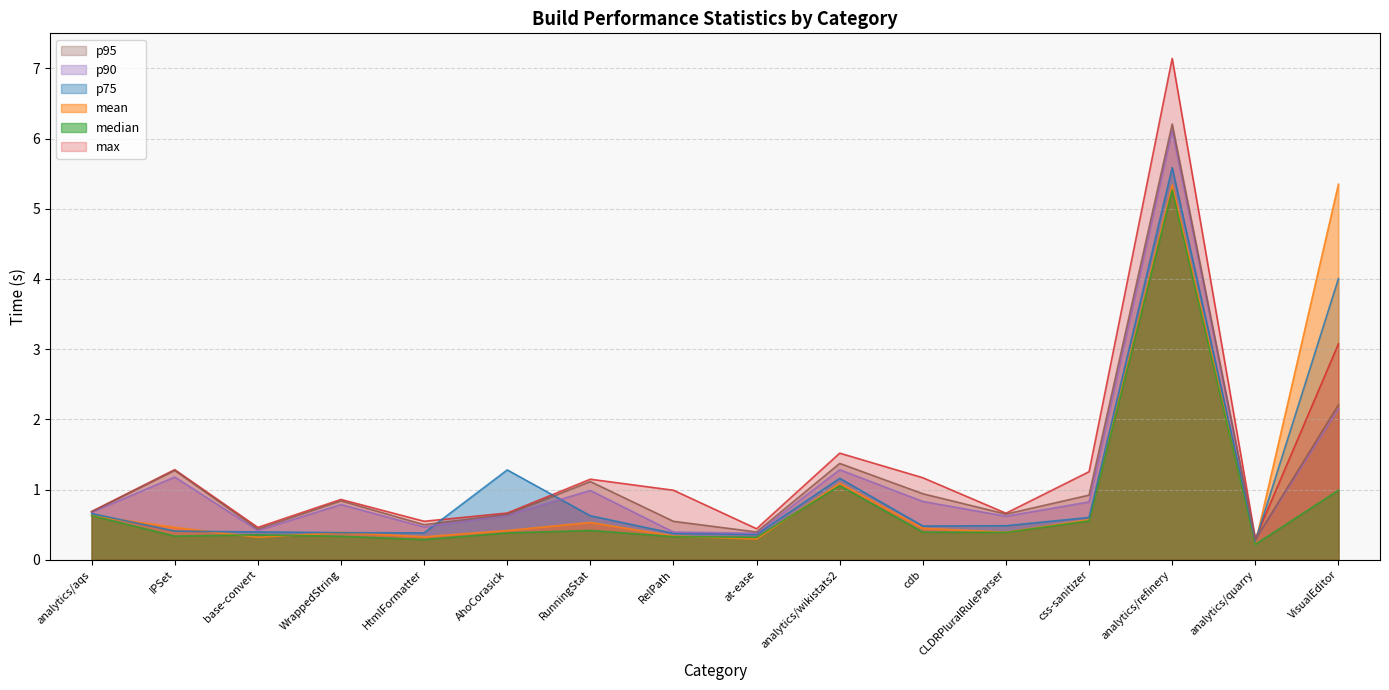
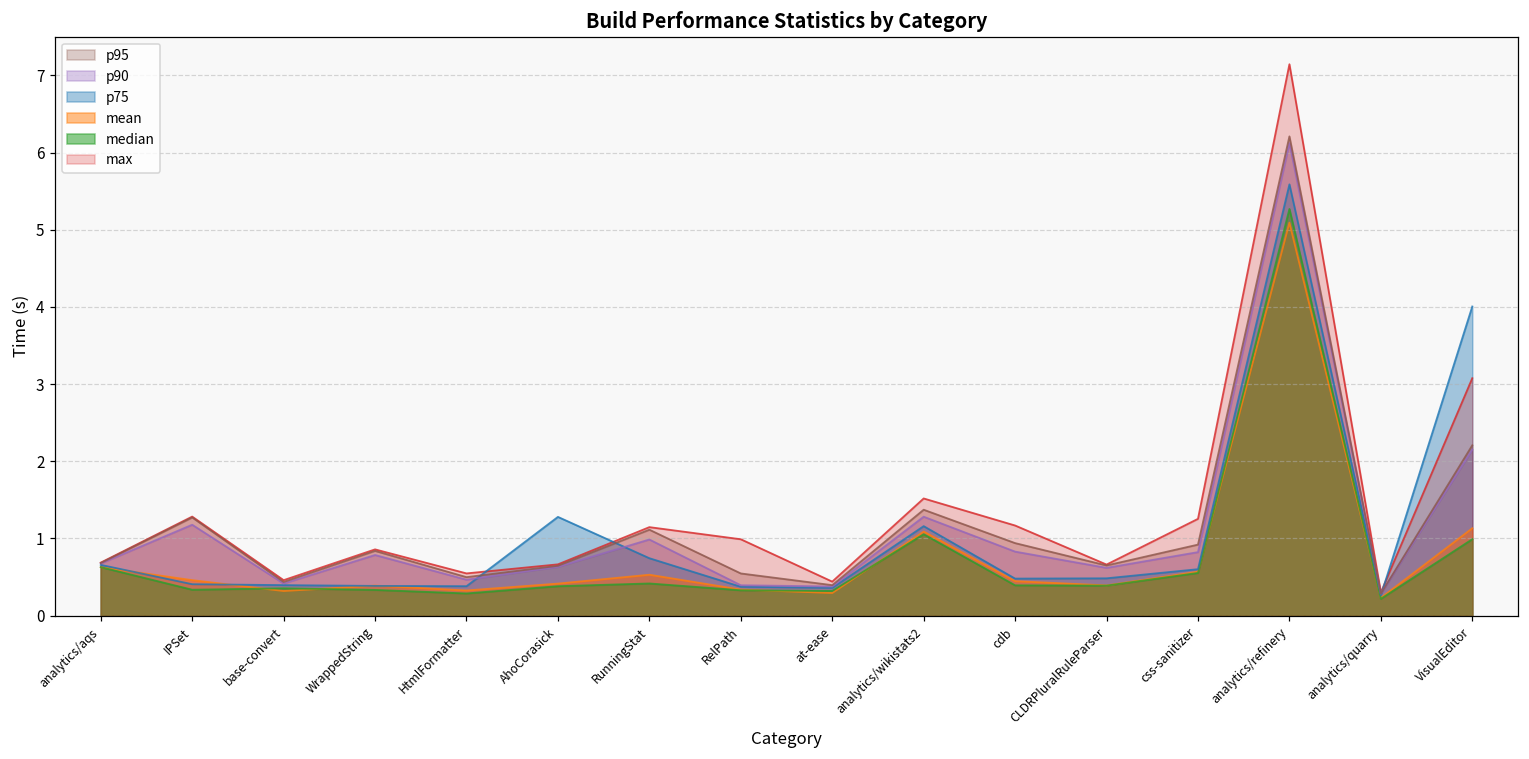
  {
    "p75": {
      "IPSet": 0.4,
      "HtmlFormatter": 0.4,
      "AhoCorasick": 1.3,
-     "RunningStat": 0.6,
+     "RunningStat": 0.7,
      "analytics/wikistats2": 1.2,
      "CLDRPluralRuleParser": 0.5,
      "analytics/refinery": 5.6,
      "VisualEditor": 4.0
    },
    "mean": {
      "IPSet": 0.5,
      "HtmlFormatter": 0.3,
      "RunningStat": 0.5,
-     "analytics/refinery": 5.3,
-     "VisualEditor": 5.4
+     "analytics/refinery": 5.1,
+     "VisualEditor": 1.1
    },
    "median": {
      "IPSet": 0.3,
      "WrappedString": 0.3,
      "HtmlFormatter": 0.3,
      "RunningStat": 0.4,
      "cdb": 0.4,
      "analytics/refinery": 5.3,
      "VisualEditor": 1.0
    }
  }
